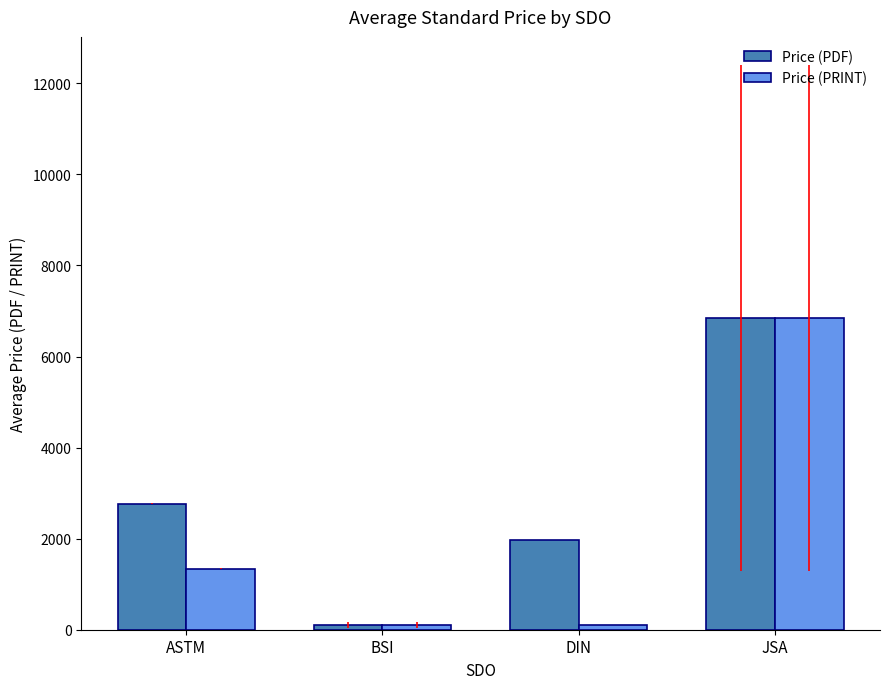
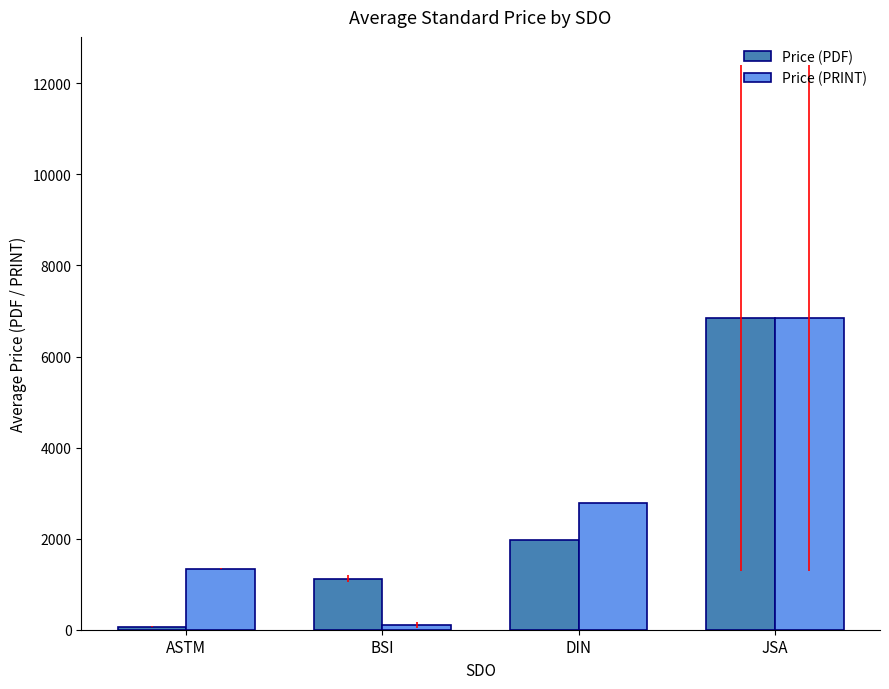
  {
    "Price (PDF)": {
-     "ASTM": 2800,
-     "BSI": 100,
+     "ASTM": 100,
+     "BSI": 1100,
      "DIN": 2000,
      "JSA": 6900
    },
    "Price (PRINT)": {
      "ASTM": 1300,
      "BSI": 100,
-     "DIN": 100,
+     "DIN": 2800,
      "JSA": 6900
    }
  }
